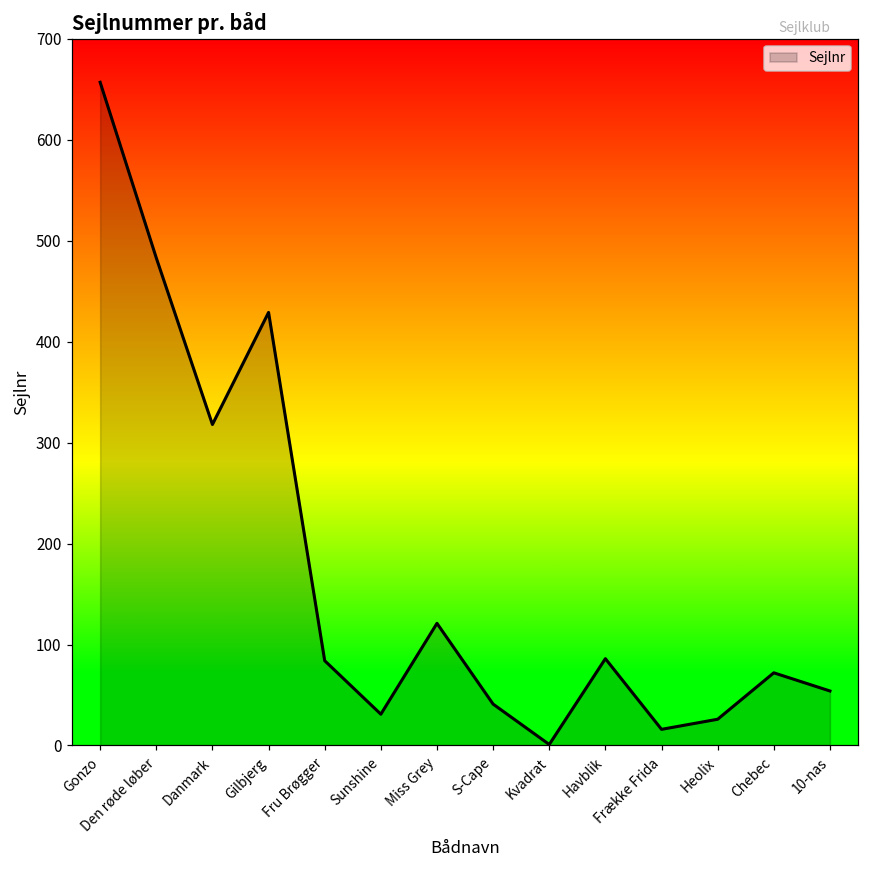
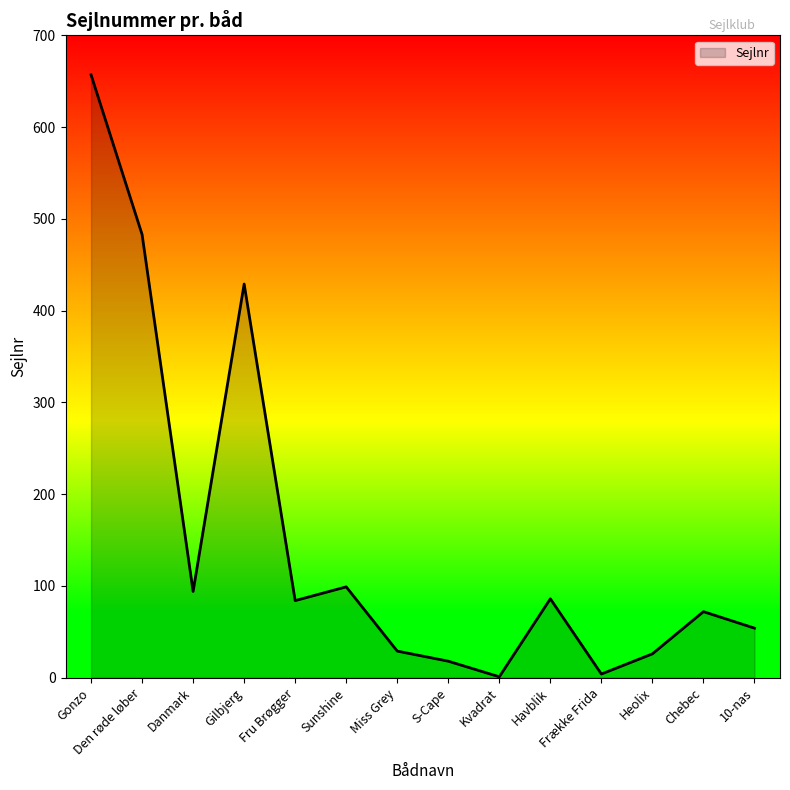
  {
    "Gonzo": 660,
    "Den røde løber": 480,
-   "Danmark": 320,
+   "Danmark": 90,
    "Gilbjerg": 430,
    "Fru Brøgger": 80,
-   "Sunshine": 30,
-   "Miss Grey": 120,
-   "S-Cape": 40,
+   "Sunshine": 100,
+   "Miss Grey": 30,
+   "S-Cape": 20,
    "Kvadrat": 0,
    "Havblik": 90,
-   "Frække Frida": 20,
+   "Frække Frida": 0,
    "Heolix": 30,
    "Chebec": 70,
    "10-nas": 50
  }
